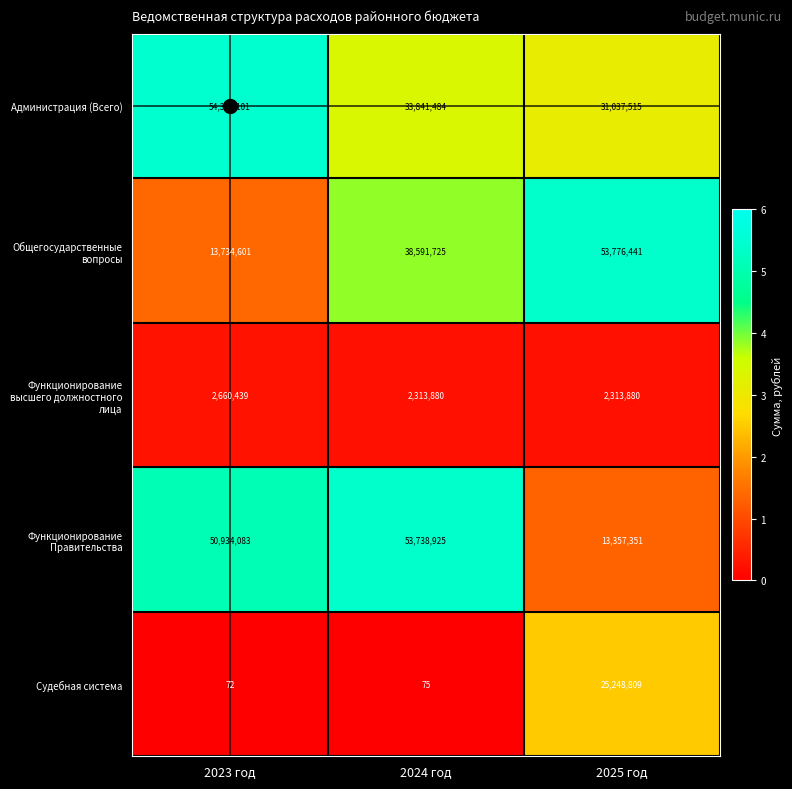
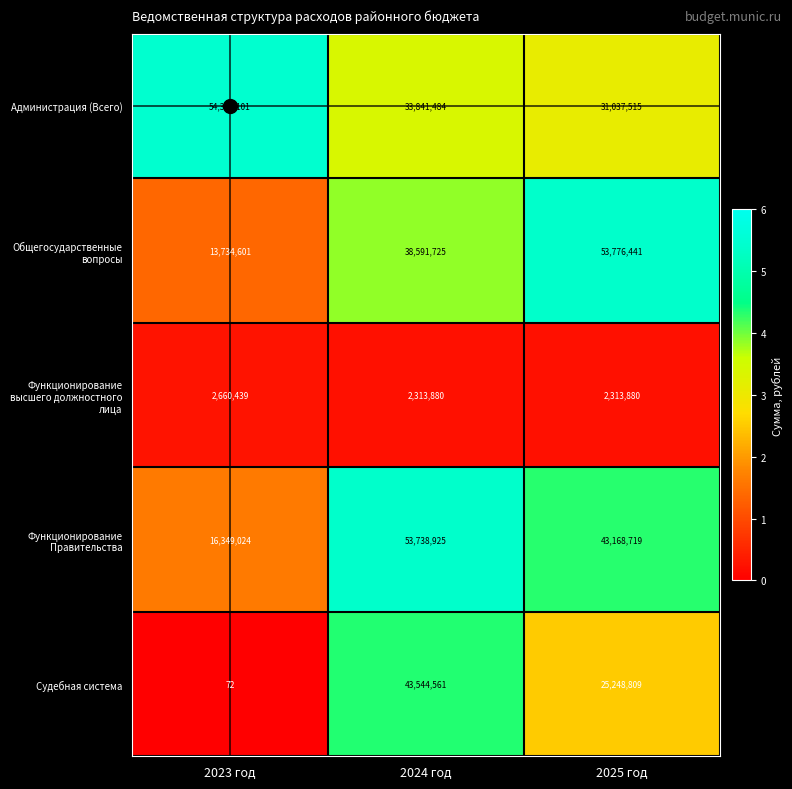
  {
    "Администрация (Всего)": {
      "2024 год": "33,841,484",
      "2025 год": "31,037,515"
    },
    "Общегосударственные вопросы": {
      "2023 год": "13,734,601",
      "2024 год": "38,591,725",
      "2025 год": "53,776,441"
    },
    "Функционирование высшего должностного лица": {
      "2023 год": "2,660,439",
      "2024 год": "2,313,880",
      "2025 год": "2,313,880"
    },
    "Функционирование Правительства": {
-     "2023 год": "50,934,083",
+     "2023 год": "16,349,024",
      "2024 год": "53,738,925",
-     "2025 год": "13,357,351"
+     "2025 год": "43,168,719"
    },
    "Судебная система": {
      "2023 год": "72",
-     "2024 год": "75",
+     "2024 год": "43,544,561",
      "2025 год": "25,248,809"
    }
  }
